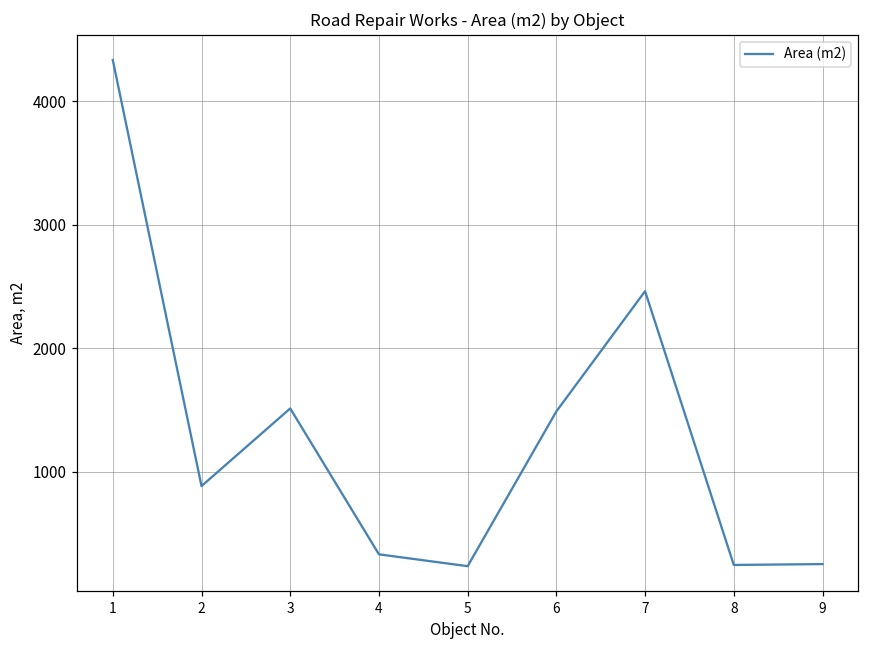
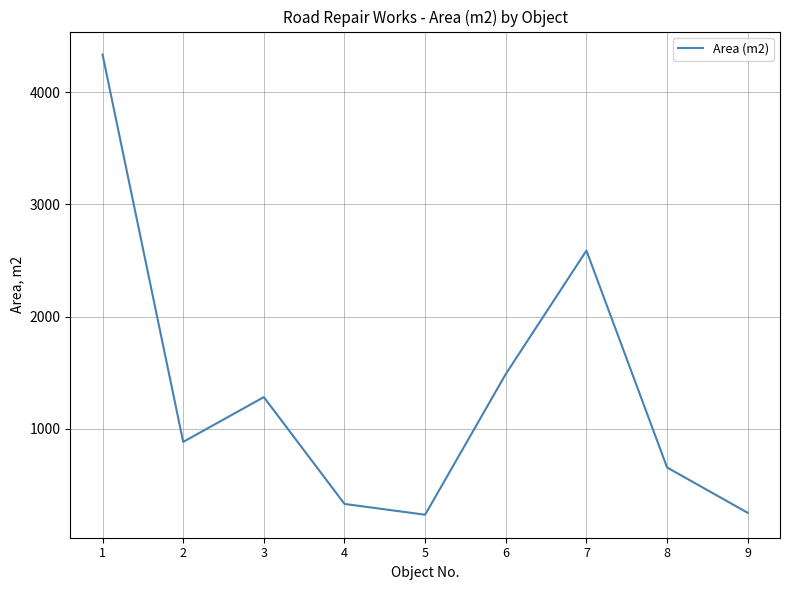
  {
    "1": 4340,
    "2": 880,
-   "3": 1510,
+   "3": 1280,
    "4": 330,
    "5": 230,
    "6": 1490,
-   "7": 2460,
-   "8": 240,
+   "7": 2590,
+   "8": 660,
    "9": 250
  }
